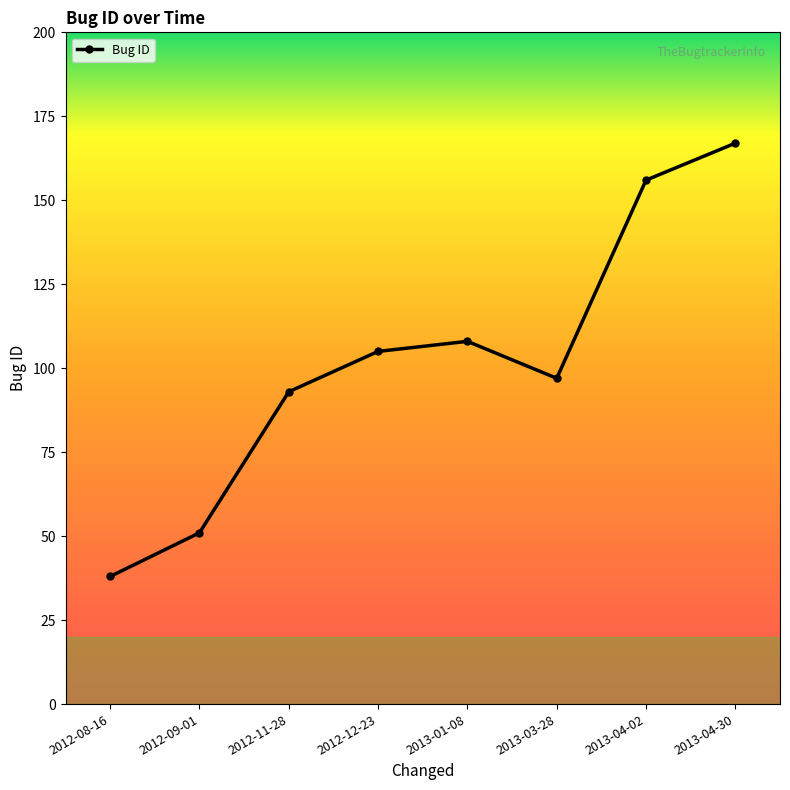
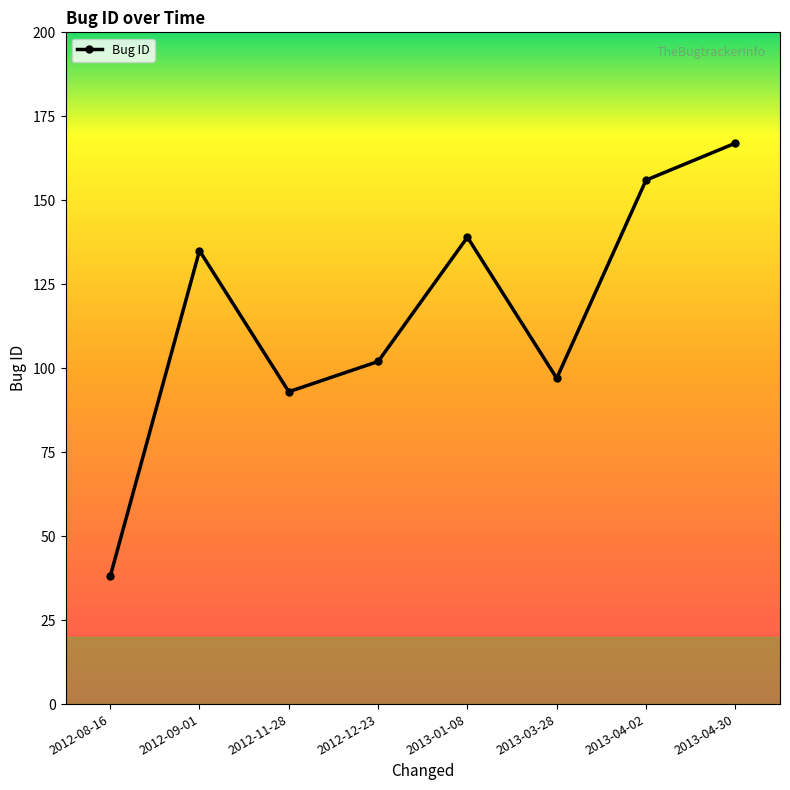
  {
    "2012-08-16": 38,
-   "2012-09-01": 51,
+   "2012-09-01": 135,
    "2012-11-28": 93,
-   "2012-12-23": 105,
-   "2013-01-08": 108,
+   "2012-12-23": 102,
+   "2013-01-08": 139,
    "2013-03-28": 97,
    "2013-04-02": 156,
    "2013-04-30": 167
  }
